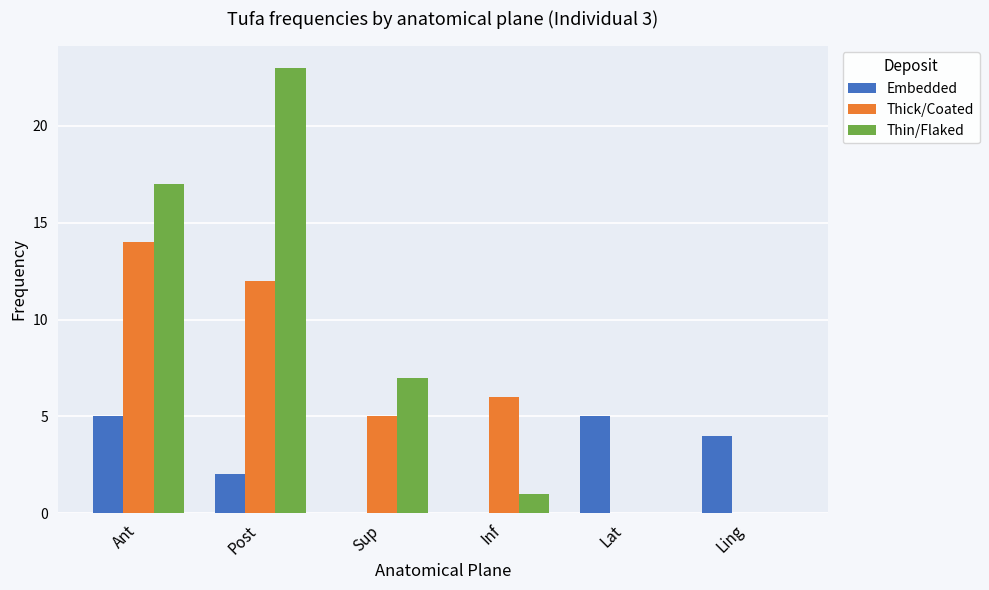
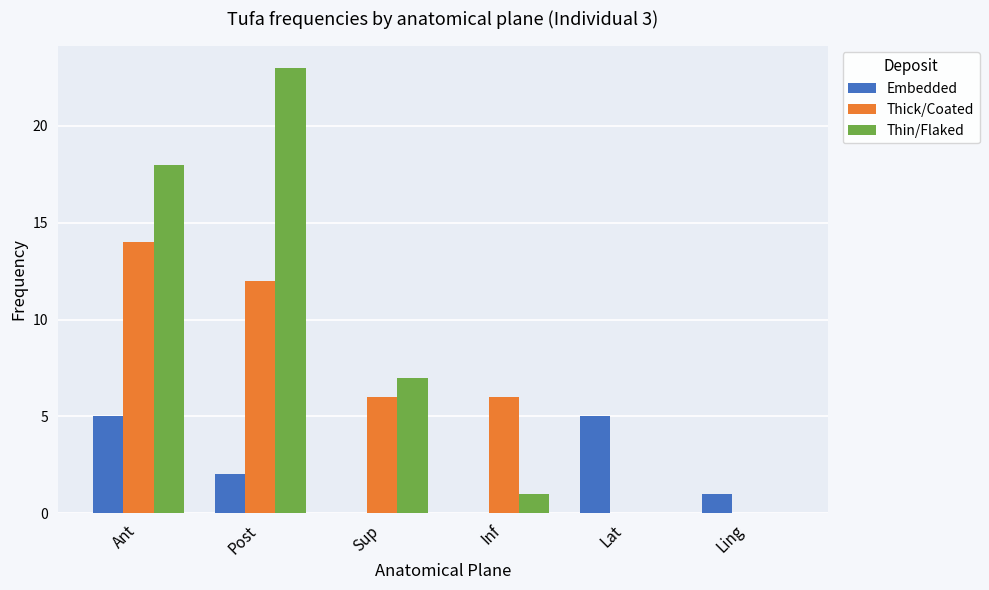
  {
    "Embedded": {
      "Ant": 5,
      "Post": 2,
      "Sup": 0,
      "Inf": 0,
      "Lat": 5,
-     "Ling": 4
+     "Ling": 1
    },
    "Thick/Coated": {
      "Ant": 14,
      "Post": 12,
-     "Sup": 5,
+     "Sup": 6,
      "Inf": 6,
      "Lat": 0,
      "Ling": 0
    },
    "Thin/Flaked": {
-     "Ant": 17,
+     "Ant": 18,
      "Post": 23,
      "Sup": 7,
      "Inf": 1,
      "Lat": 0,
      "Ling": 0
    }
  }
